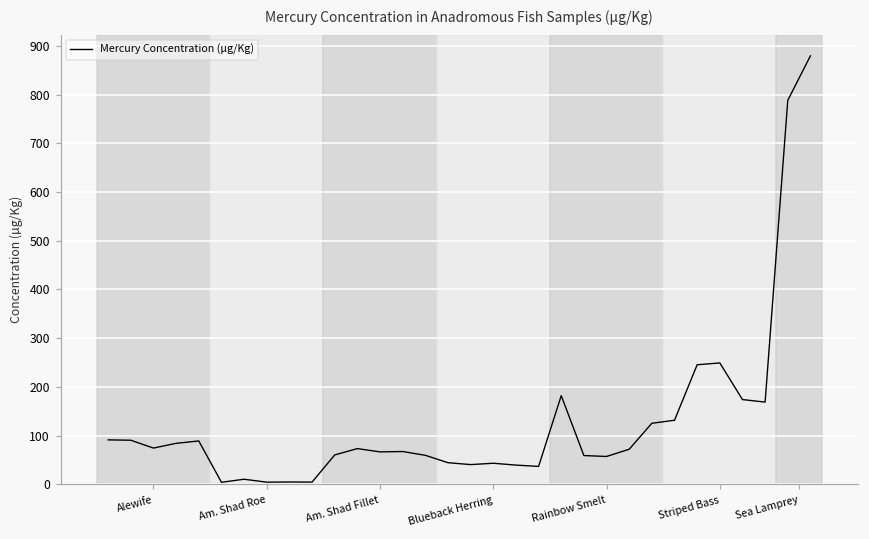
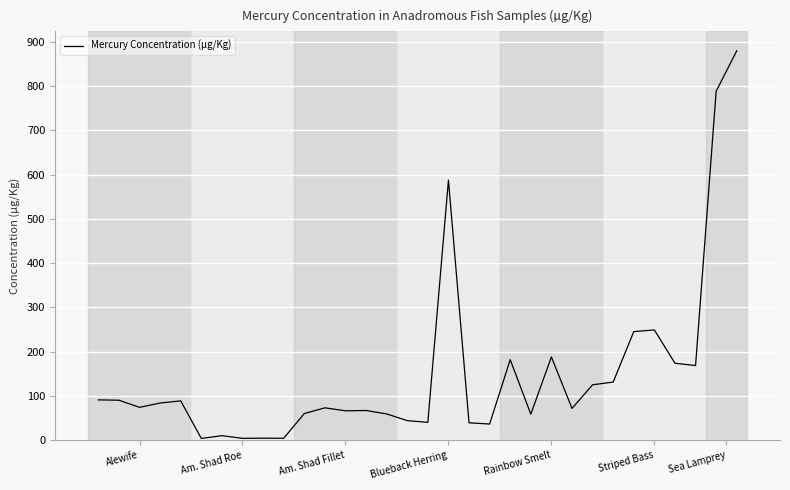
  {
    "Alewife": 70,
    "Am. Shad Roe": 0,
    "Am. Shad Fillet": 70,
-   "Blueback Herring": 40,
-   "Rainbow Smelt": 60,
+   "Blueback Herring": 590,
+   "Rainbow Smelt": 190,
    "Striped Bass": 250
  }
